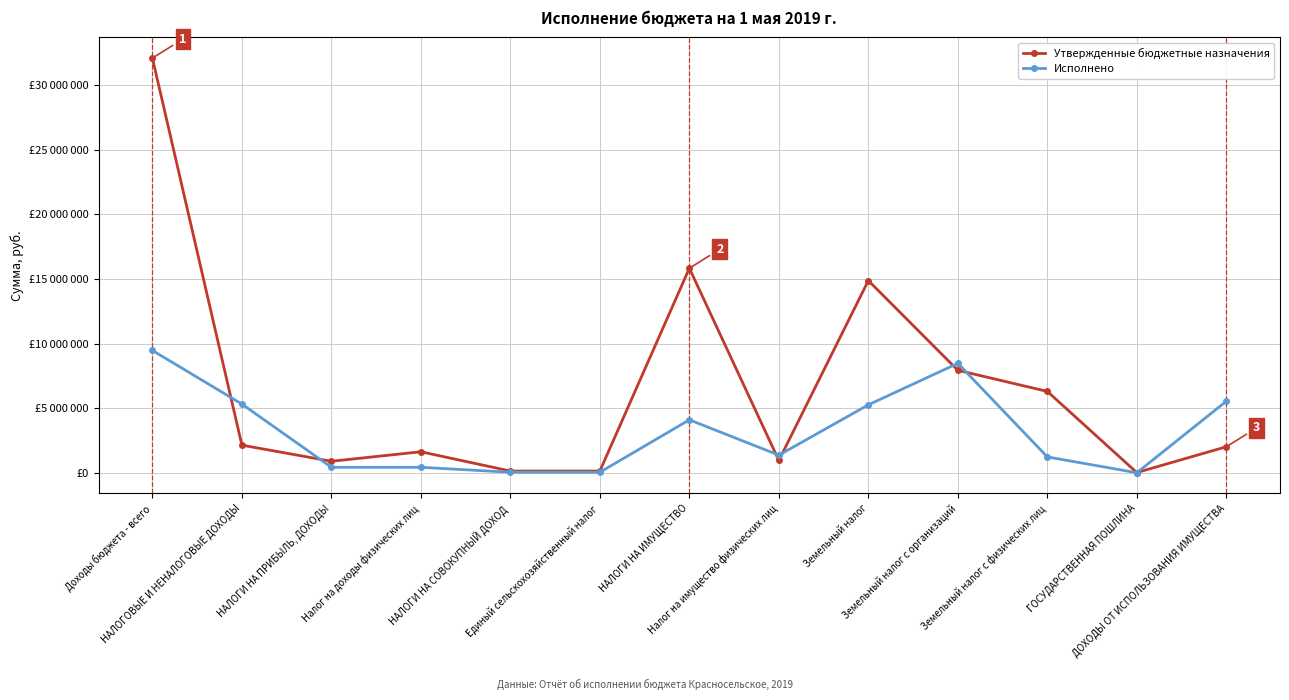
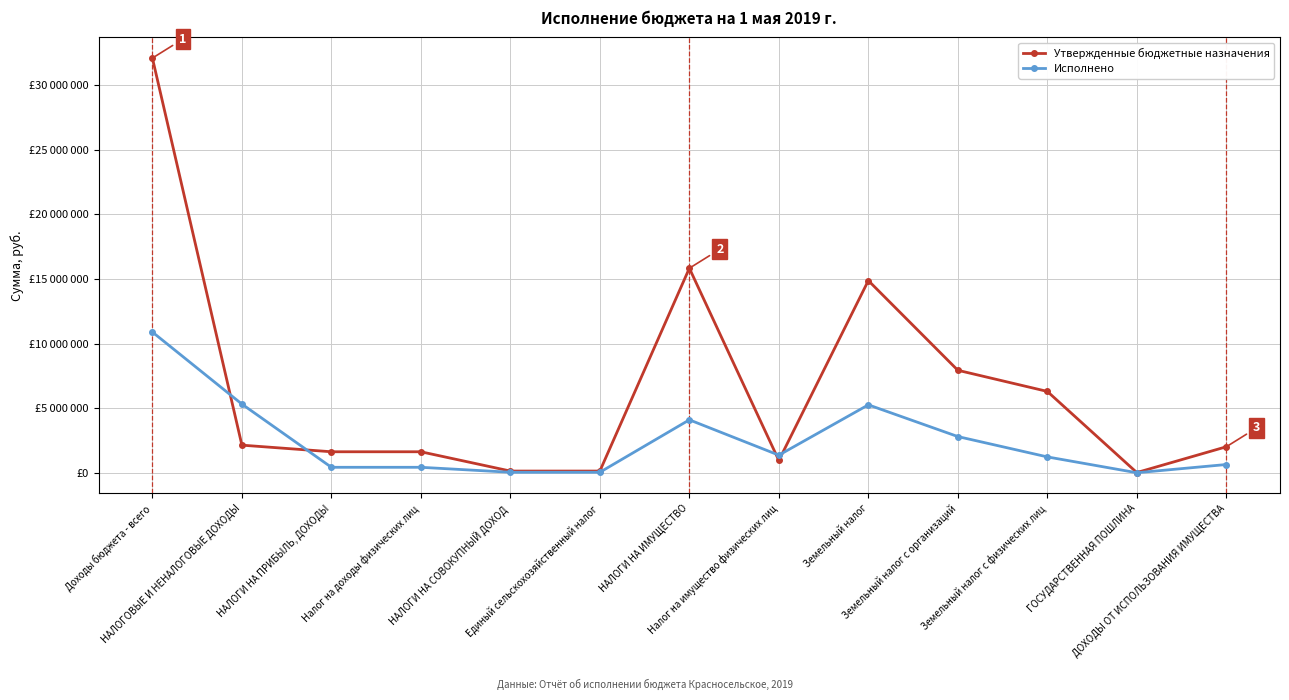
  {
    "Утвержденные бюджетные назначения": {
      "Доходы бюджета - всего": "£32100000",
      "НАЛОГОВЫЕ И НЕНАЛОГОВЫЕ ДОХОДЫ": "£2100000",
-     "НАЛОГИ НА ПРИБЫЛЬ, ДОХОДЫ": "£900000",
+     "НАЛОГИ НА ПРИБЫЛЬ, ДОХОДЫ": "£1600000",
      "Налог на доходы физических лиц": "£1600000",
      "НАЛОГИ НА ИМУЩЕСТВО": "£15800000",
      "Налог на имущество физических лиц": "£1000000",
      "Земельный налог": "£14900000",
      "Земельный налог с организаций": "£7900000",
      "Земельный налог с физических лиц": "£6300000",
      "ДОХОДЫ ОТ ИСПОЛЬЗОВАНИЯ ИМУЩЕСТВА": "£2000000"
    },
    "Исполнено": {
-     "Доходы бюджета - всего": "£9500000",
+     "Доходы бюджета - всего": "£10900000",
      "НАЛОГОВЫЕ И НЕНАЛОГОВЫЕ ДОХОДЫ": "£5300000",
      "НАЛОГИ НА ПРИБЫЛЬ, ДОХОДЫ": "£400000",
      "Налог на доходы физических лиц": "£400000",
      "НАЛОГИ НА ИМУЩЕСТВО": "£4100000",
      "Налог на имущество физических лиц": "£1400000",
      "Земельный налог": "£5300000",
-     "Земельный налог с организаций": "£8500000",
+     "Земельный налог с организаций": "£2800000",
      "Земельный налог с физических лиц": "£1200000",
-     "ДОХОДЫ ОТ ИСПОЛЬЗОВАНИЯ ИМУЩЕСТВА": "£5500000"
+     "ДОХОДЫ ОТ ИСПОЛЬЗОВАНИЯ ИМУЩЕСТВА": "£600000"
    }
  }
